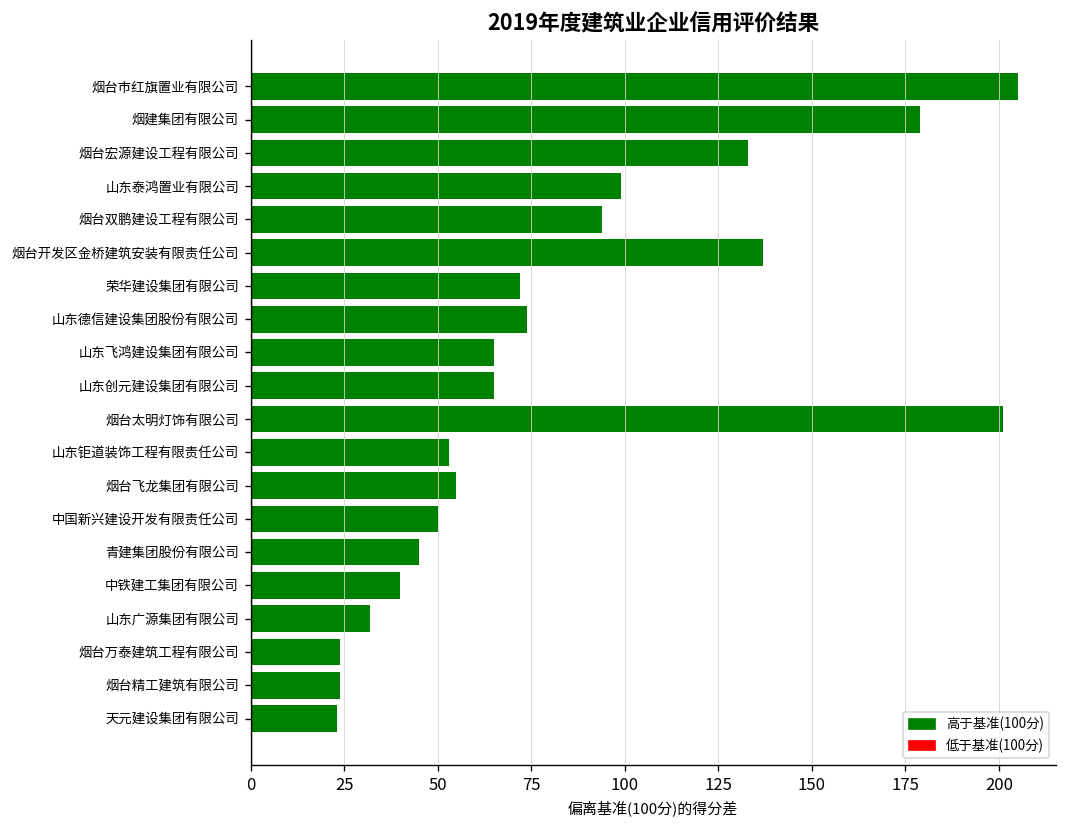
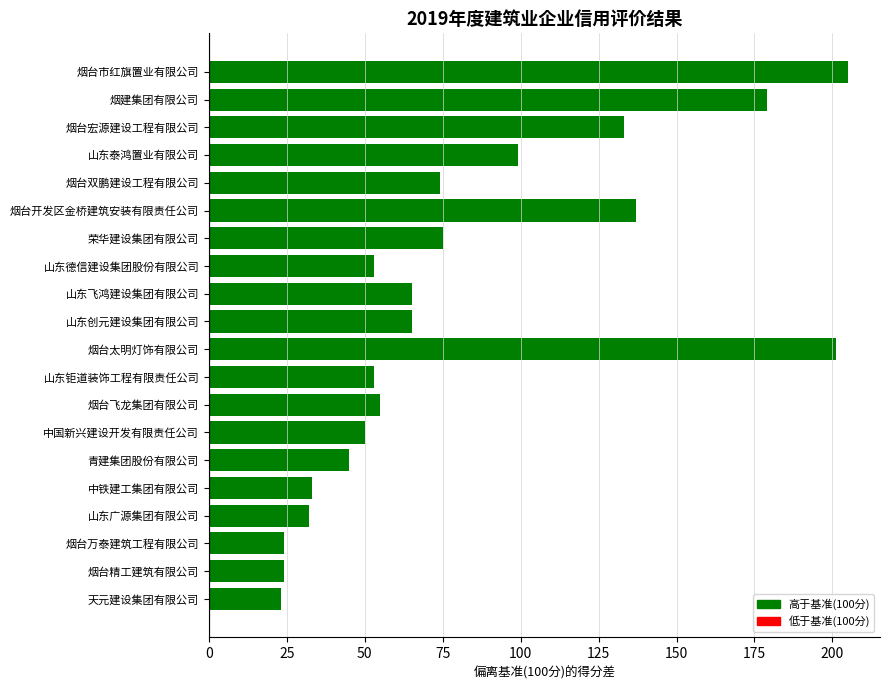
  {
    "烟台市红旗置业有限公司": 205,
    "烟建集团有限公司": 179,
    "烟台宏源建设工程有限公司": 133,
    "山东泰鸿置业有限公司": 99,
-   "烟台双鹏建设工程有限公司": 94,
+   "烟台双鹏建设工程有限公司": 74,
    "烟台开发区金桥建筑安装有限责任公司": 137,
-   "荣华建设集团有限公司": 72,
-   "山东德信建设集团股份有限公司": 74,
+   "荣华建设集团有限公司": 75,
+   "山东德信建设集团股份有限公司": 53,
    "山东飞鸿建设集团有限公司": 65,
    "山东创元建设集团有限公司": 65,
    "烟台太明灯饰有限公司": 201,
    "山东钜道装饰工程有限责任公司": 53,
    "烟台飞龙集团有限公司": 55,
    "中国新兴建设开发有限责任公司": 50,
    "青建集团股份有限公司": 45,
-   "中铁建工集团有限公司": 40,
+   "中铁建工集团有限公司": 33,
    "山东广源集团有限公司": 32,
    "烟台万泰建筑工程有限公司": 24,
    "烟台精工建筑有限公司": 24,
    "天元建设集团有限公司": 23
  }
